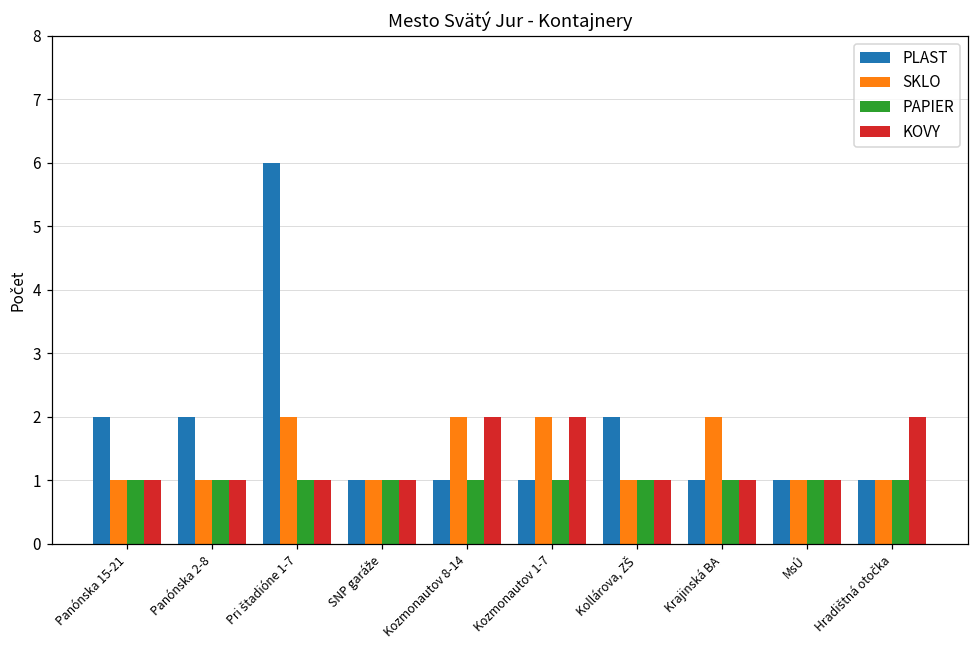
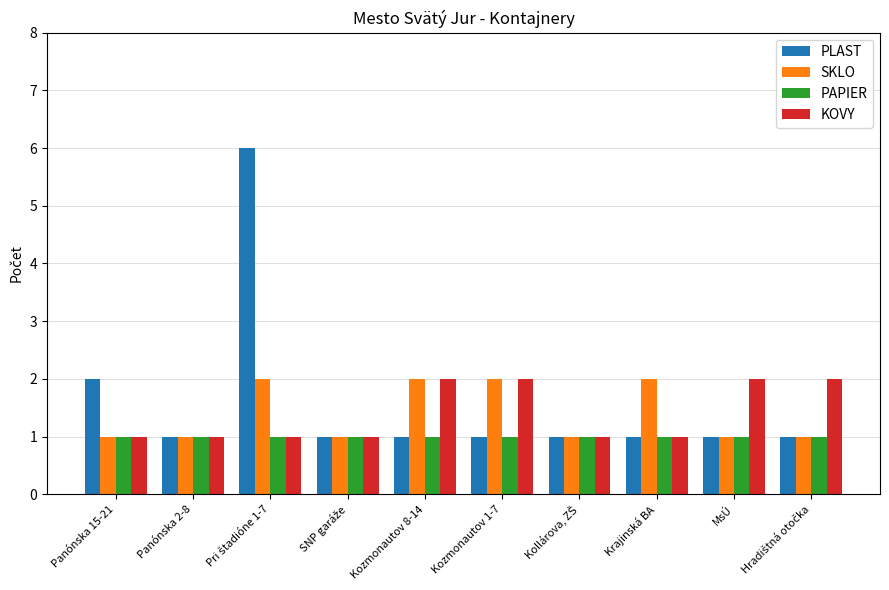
  {
    "PLAST": {
      "Panónska 15-21": 2,
-     "Panónska 2-8": 2,
+     "Panónska 2-8": 1,
      "Pri štadióne 1-7": 6,
      "SNP garáže": 1,
      "Kozmonautov 8-14": 1,
      "Kozmonautov 1-7": 1,
-     "Kollárova, ZŠ": 2,
+     "Kollárova, ZŠ": 1,
      "Krajinská BA": 1,
      "MsÚ": 1,
      "Hradištná otočka": 1
    },
    "SKLO": {
      "Panónska 15-21": 1,
      "Panónska 2-8": 1,
      "Pri štadióne 1-7": 2,
      "SNP garáže": 1,
      "Kozmonautov 8-14": 2,
      "Kozmonautov 1-7": 2,
      "Kollárova, ZŠ": 1,
      "Krajinská BA": 2,
      "MsÚ": 1,
      "Hradištná otočka": 1
    },
    "PAPIER": {
      "Panónska 15-21": 1,
      "Panónska 2-8": 1,
      "Pri štadióne 1-7": 1,
      "SNP garáže": 1,
      "Kozmonautov 8-14": 1,
      "Kozmonautov 1-7": 1,
      "Kollárova, ZŠ": 1,
      "Krajinská BA": 1,
      "MsÚ": 1,
      "Hradištná otočka": 1
    },
    "KOVY": {
      "Panónska 15-21": 1,
      "Panónska 2-8": 1,
      "Pri štadióne 1-7": 1,
      "SNP garáže": 1,
      "Kozmonautov 8-14": 2,
      "Kozmonautov 1-7": 2,
      "Kollárova, ZŠ": 1,
      "Krajinská BA": 1,
-     "MsÚ": 1,
+     "MsÚ": 2,
      "Hradištná otočka": 2
    }
  }
